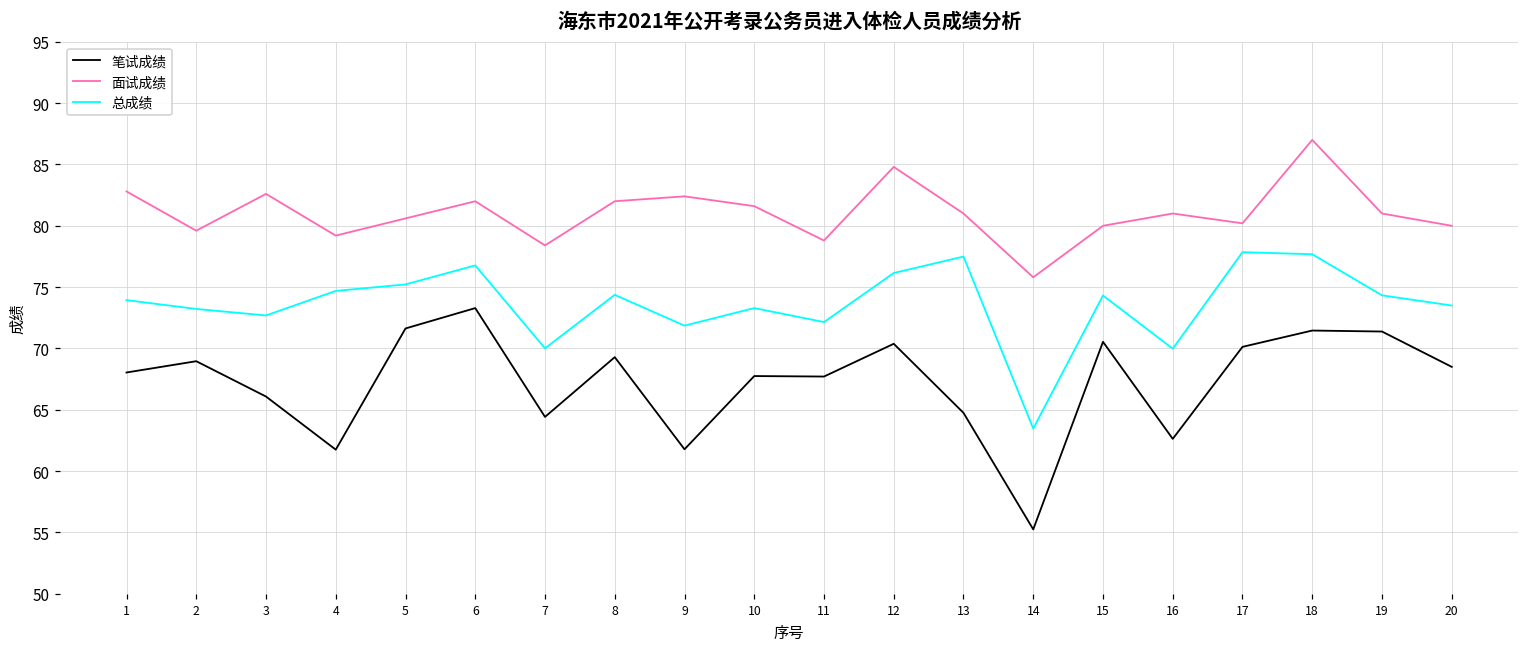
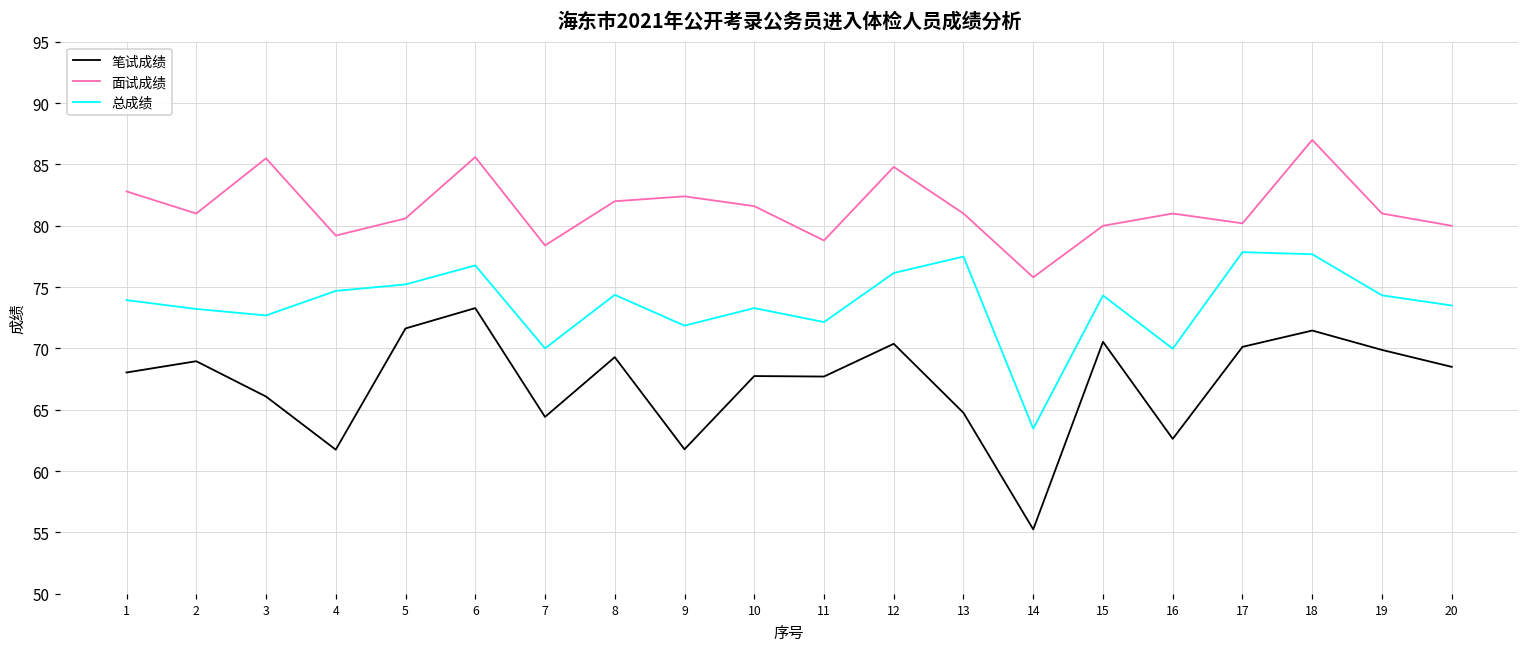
  {
    "笔试成绩": {
      "1": 68.0,
      "2": 69.0,
      "3": 66.1,
      "4": 61.8,
      "5": 71.6,
      "6": 73.3,
      "7": 64.4,
      "8": 69.3,
      "9": 61.8,
      "10": 67.8,
      "11": 67.7,
      "12": 70.4,
      "13": 64.8,
      "14": 55.3,
      "15": 70.5,
      "16": 62.6,
      "17": 70.1,
      "18": 71.5,
-     "19": 71.4,
+     "19": 69.9,
      "20": 68.5
    },
    "面试成绩": {
      "1": 82.8,
-     "2": 79.6,
-     "3": 82.6,
+     "2": 81.0,
+     "3": 85.5,
      "4": 79.2,
      "5": 80.6,
-     "6": 82.0,
+     "6": 85.6,
      "7": 78.4,
      "8": 82.0,
      "9": 82.4,
      "10": 81.6,
      "11": 78.8,
      "12": 84.8,
      "13": 81.0,
      "14": 75.8,
      "15": 80.0,
      "16": 81.0,
      "17": 80.2,
      "18": 87.0,
      "19": 81.0,
      "20": 80.0
    },
    "总成绩": {
      "1": 73.9,
      "2": 73.2,
      "3": 72.7,
      "4": 74.7,
      "5": 75.2,
      "6": 76.8,
      "7": 70.0,
      "8": 74.4,
      "9": 71.9,
      "10": 73.3,
      "11": 72.2,
      "12": 76.2,
      "13": 77.5,
      "14": 63.5,
      "15": 74.3,
      "16": 70.0,
      "17": 77.9,
      "18": 77.7,
      "19": 74.3,
      "20": 73.5
    }
  }
